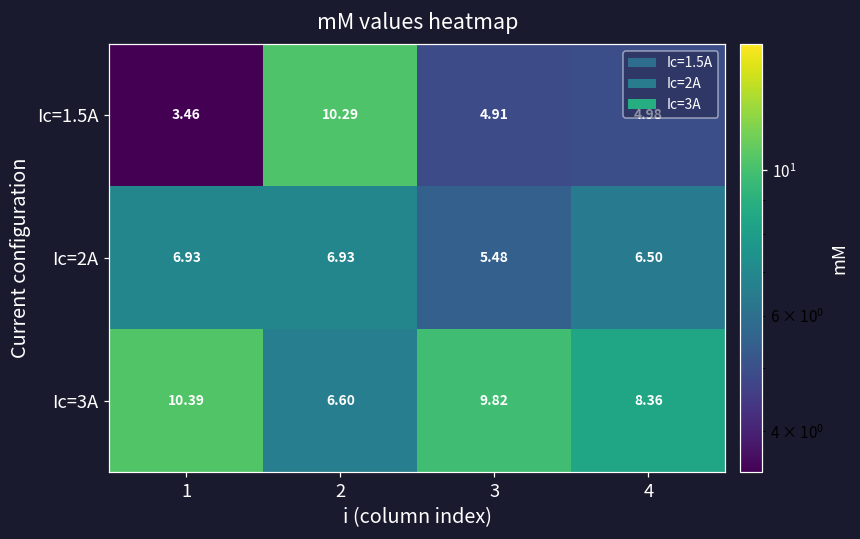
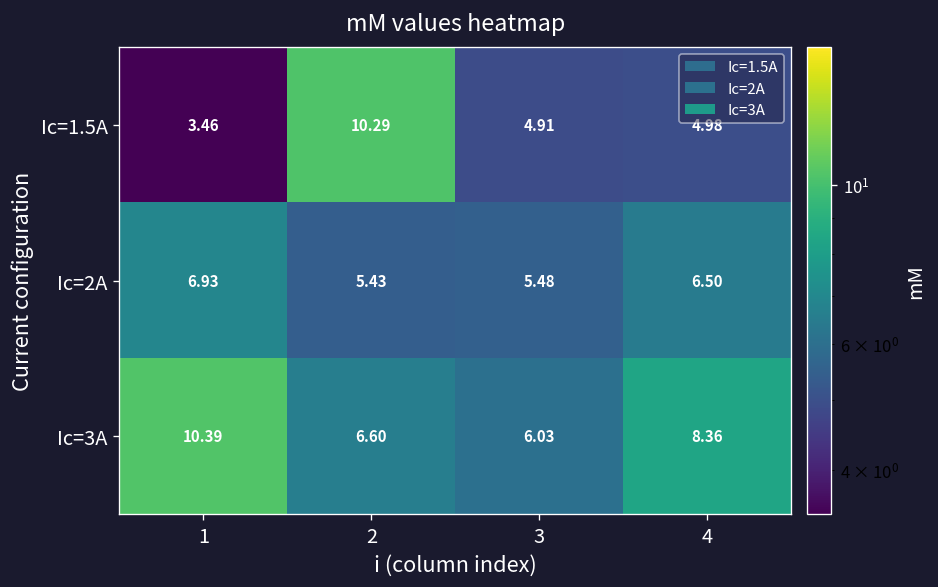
  {
    "Ic=1.5A": {
      "1": 3.46,
      "2": 10.29,
      "3": 4.91
    },
    "Ic=2A": {
      "1": 6.93,
-     "2": 6.93,
+     "2": 5.43,
      "3": 5.48,
      "4": 6.50
    },
    "Ic=3A": {
      "1": 10.39,
      "2": 6.60,
-     "3": 9.82,
+     "3": 6.03,
      "4": 8.36
    }
  }
